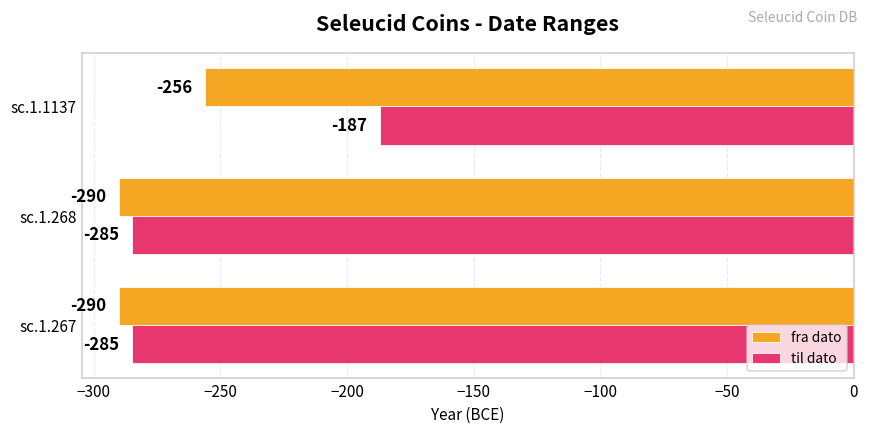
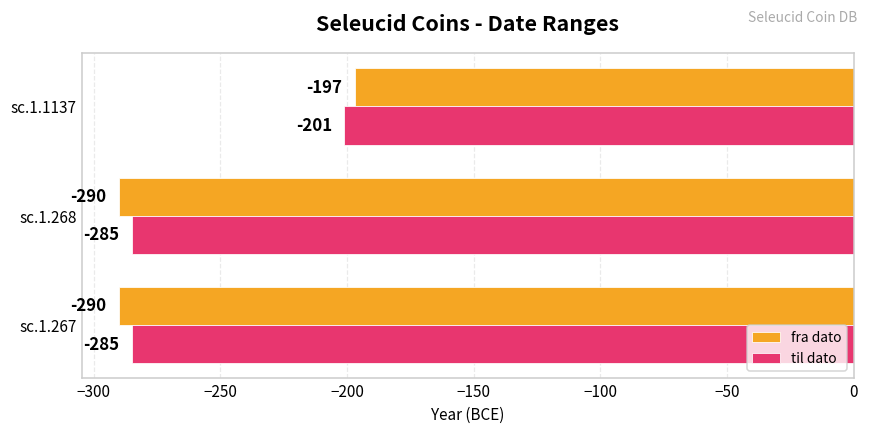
  {
    "fra dato": {
-     "sc.1.1137": -256,
+     "sc.1.1137": -197,
      "sc.1.268": -290,
      "sc.1.267": -290
    },
    "til dato": {
-     "sc.1.1137": -187,
+     "sc.1.1137": -201,
      "sc.1.268": -285,
      "sc.1.267": -285
    }
  }
